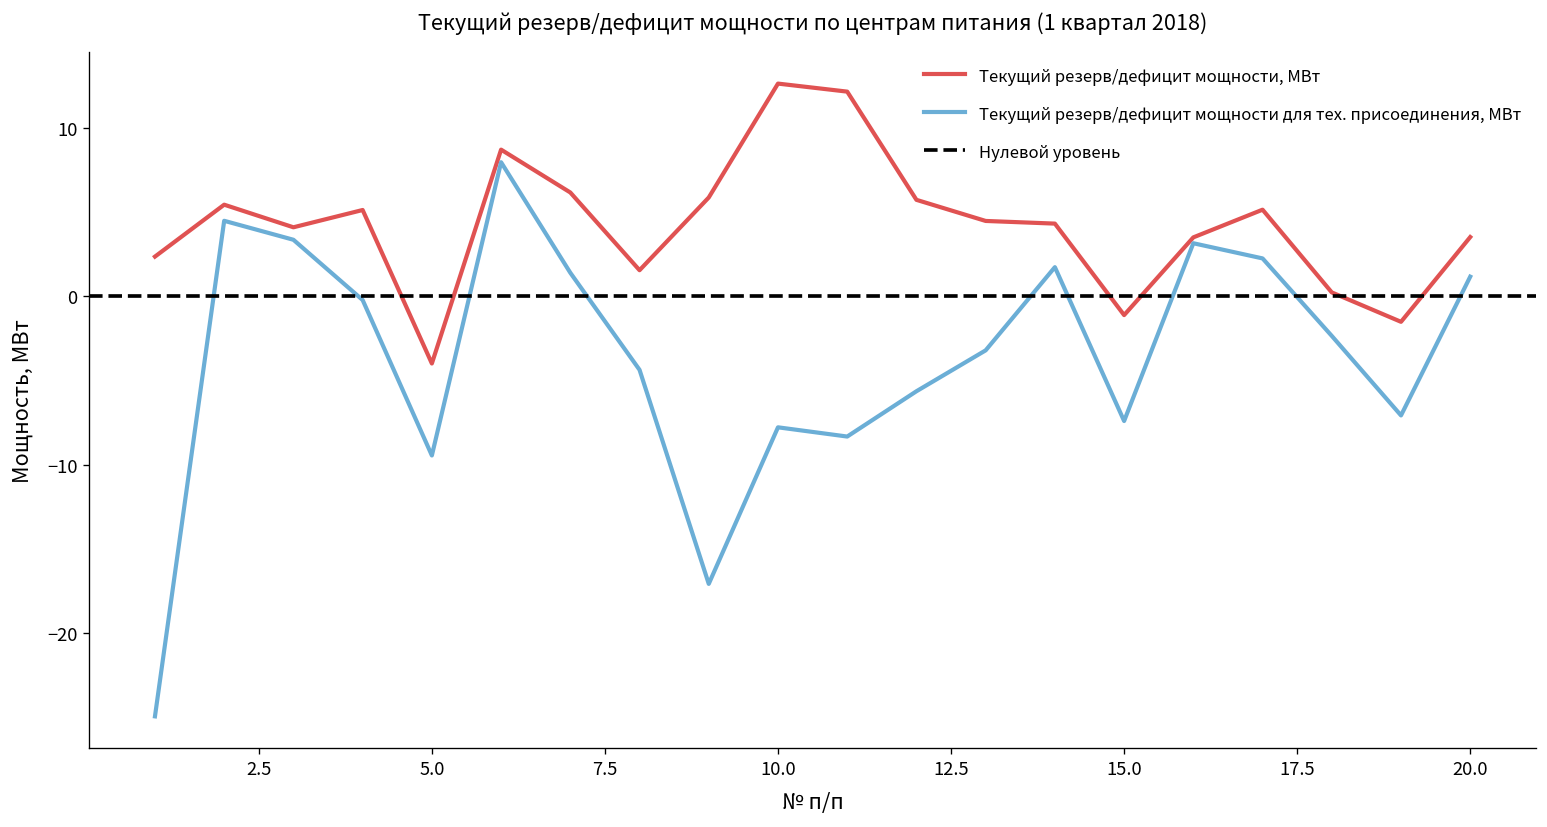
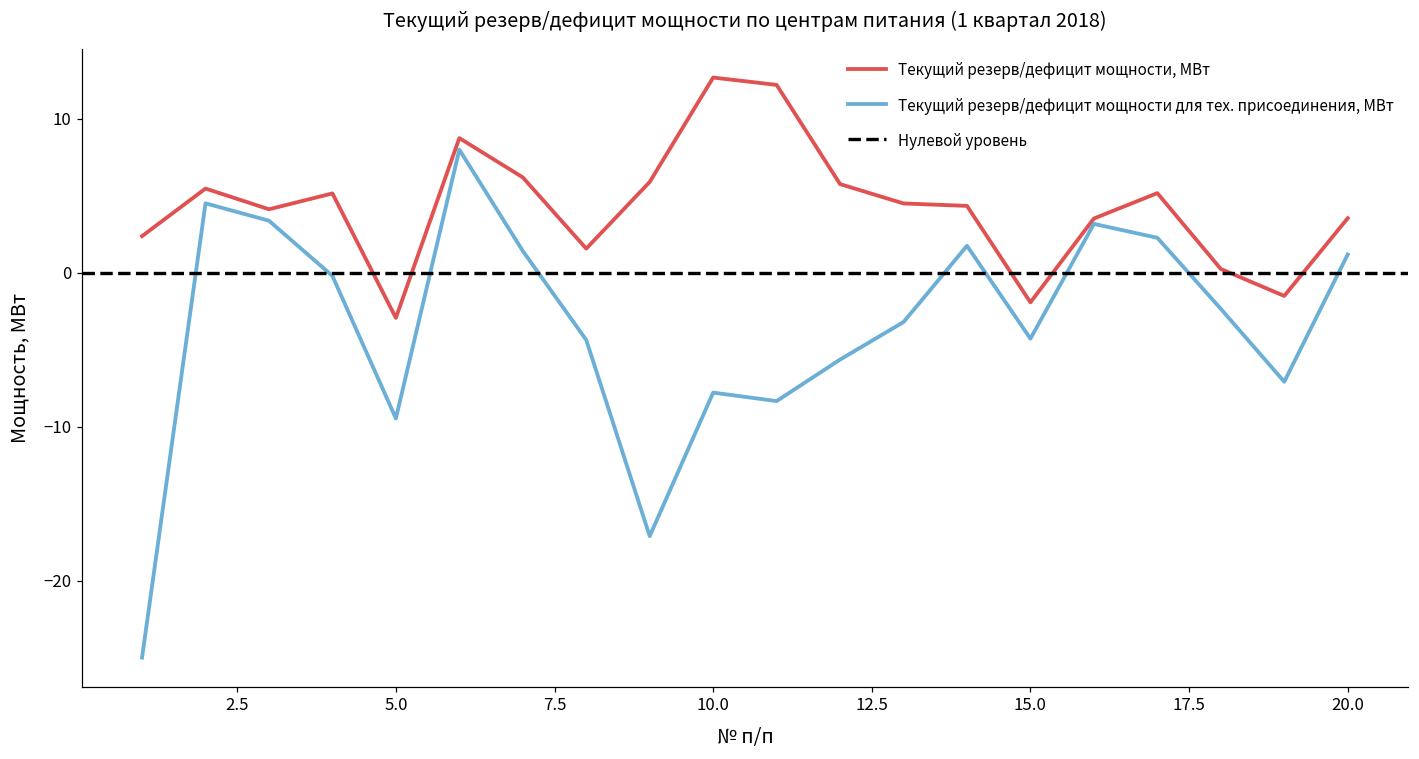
  {
    "Текущий резерв/дефицит мощности, МВт": {
-     "5.0": -4.0,
+     "5.0": -2.9,
      "10.0": 12.7,
-     "15.0": -1.1,
+     "15.0": -1.9,
      "20.0": 3.5
    },
    "Текущий резерв/дефицит мощности для тех. присоединения, МВт": {
      "5.0": -9.5,
      "10.0": -7.8,
-     "15.0": -7.4,
+     "15.0": -4.3,
      "20.0": 1.2
    }
  }
